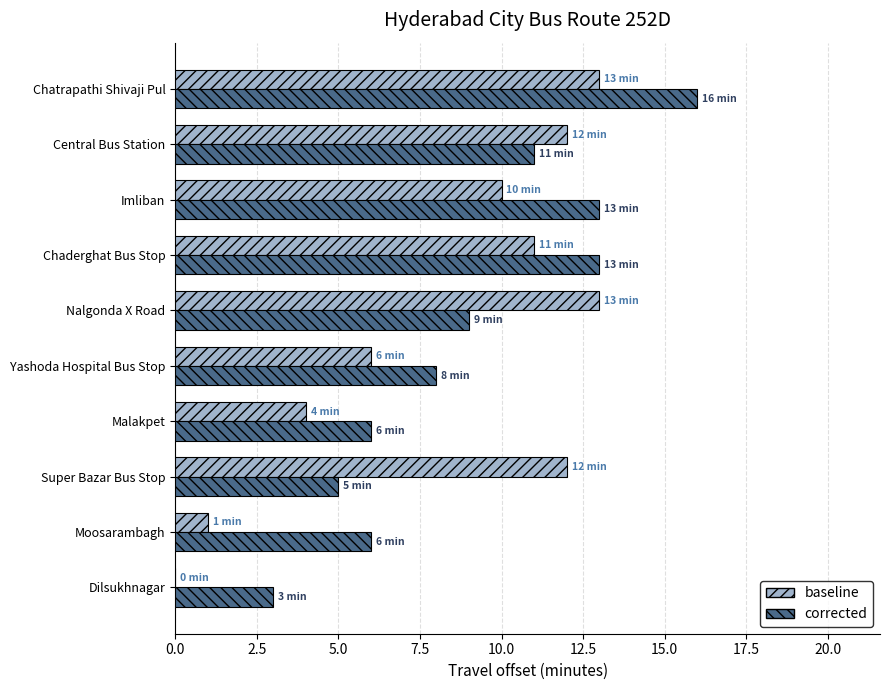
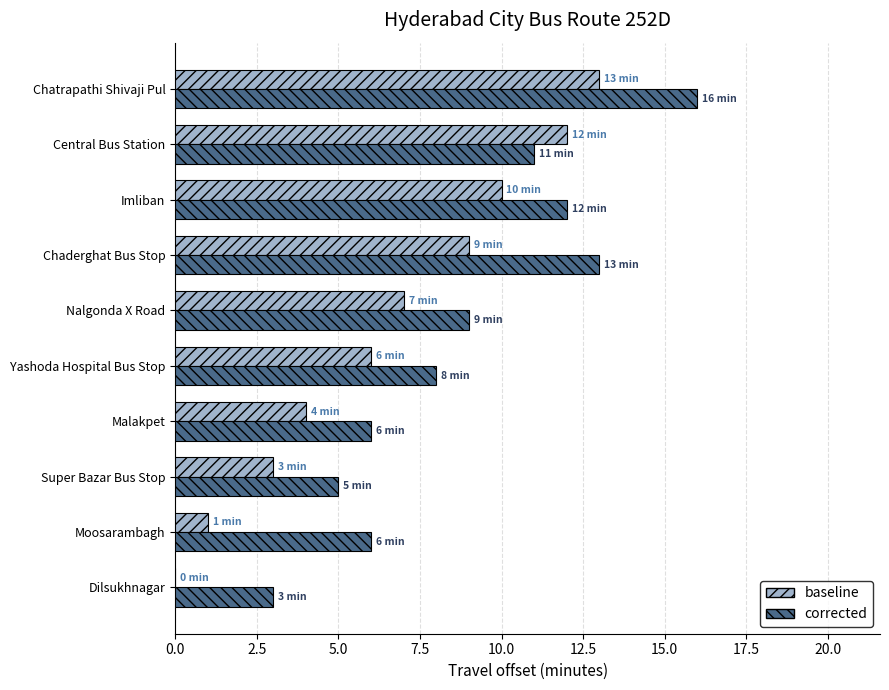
  {
    "baseline": {
      "Chatrapathi Shivaji Pul": 13,
      "Central Bus Station": 12,
      "Imliban": 10,
-     "Chaderghat Bus Stop": 11,
-     "Nalgonda X Road": 13,
+     "Chaderghat Bus Stop": 9,
+     "Nalgonda X Road": 7,
      "Yashoda Hospital Bus Stop": 6,
      "Malakpet": 4,
-     "Super Bazar Bus Stop": 12,
+     "Super Bazar Bus Stop": 3,
      "Moosarambagh": 1,
      "Dilsukhnagar": 0
    },
    "corrected": {
      "Chatrapathi Shivaji Pul": 16,
      "Central Bus Station": 11,
-     "Imliban": 13,
+     "Imliban": 12,
      "Chaderghat Bus Stop": 13,
      "Nalgonda X Road": 9,
      "Yashoda Hospital Bus Stop": 8,
      "Malakpet": 6,
      "Super Bazar Bus Stop": 5,
      "Moosarambagh": 6,
      "Dilsukhnagar": 3
    }
  }
